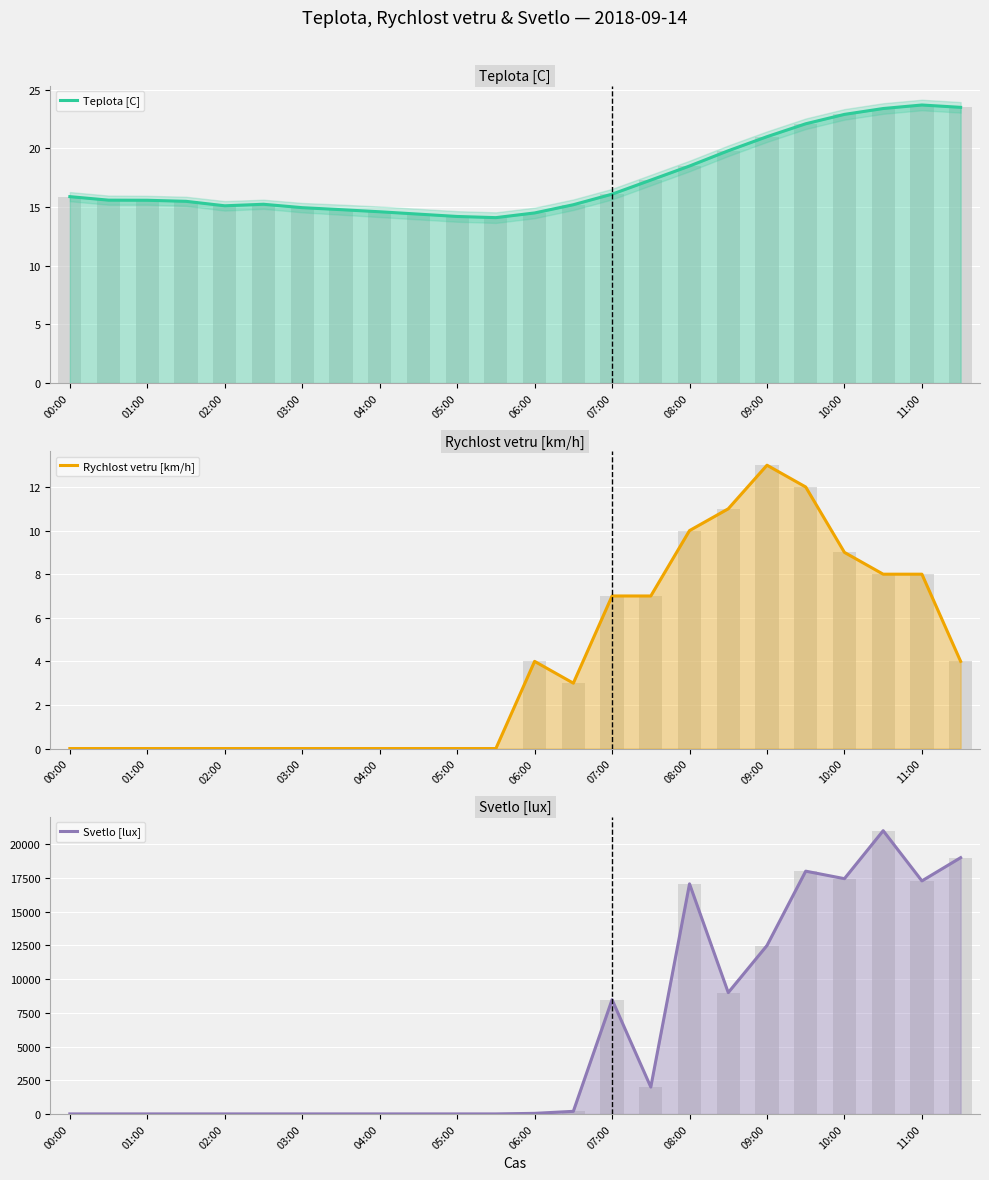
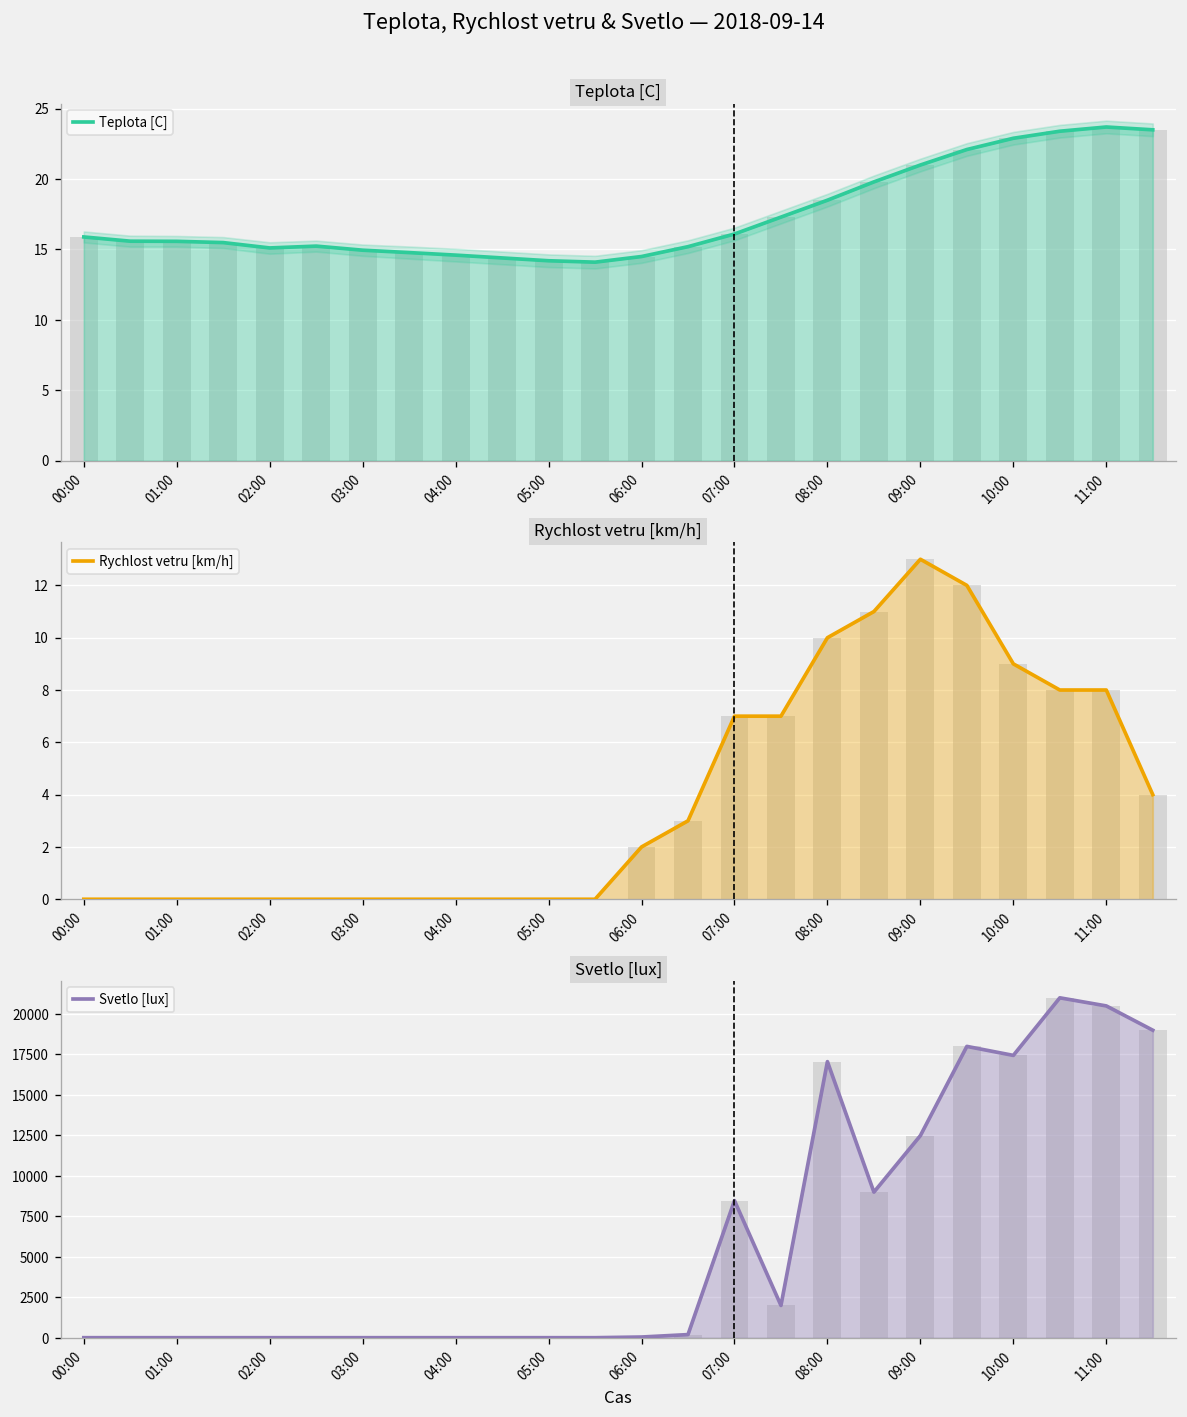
  {
    "Rychlost vetru [km/h]": {
      "00:00": 0,
      "01:00": 0,
      "02:00": 0,
      "03:00": 0,
      "04:00": 0,
      "05:00": 0,
-     "06:00": 4,
+     "06:00": 2,
      "07:00": 7,
      "08:00": 10,
      "09:00": 13,
      "10:00": 9,
      "11:00": 8
    },
    "Svetlo [lux]": {
      "00:00": 0,
      "01:00": 0,
      "02:00": 0,
      "03:00": 0,
      "04:00": 0,
      "05:00": 0,
      "06:00": 100,
      "07:00": 8500,
      "08:00": 17100,
      "09:00": 12500,
      "10:00": 17400,
-     "11:00": 17300
+     "11:00": 20500
    }
  }
